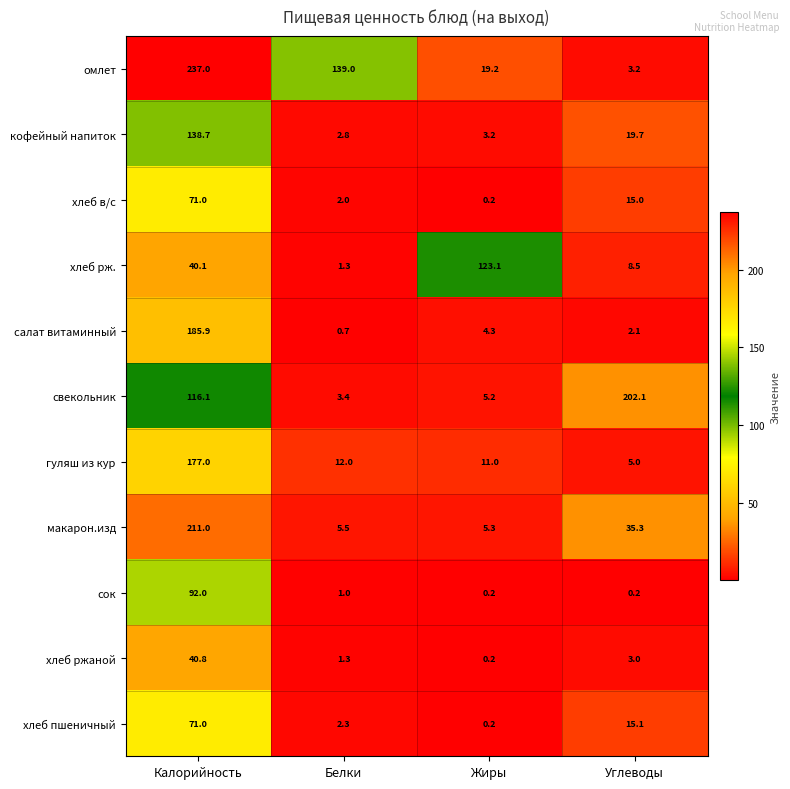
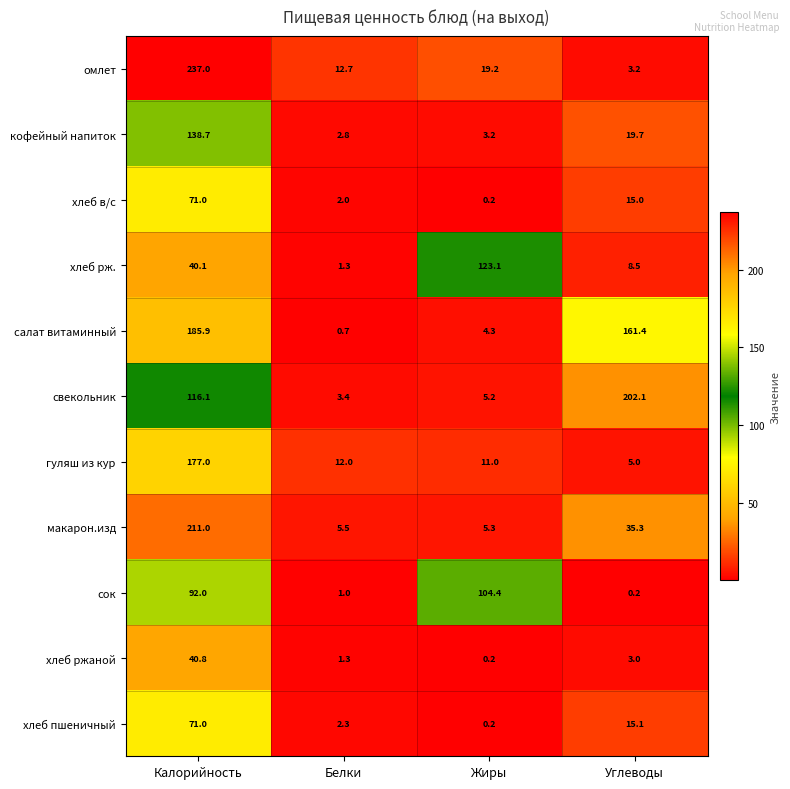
  {
    "омлет": {
      "Калорийность": 237.0,
-     "Белки": 139.0,
+     "Белки": 12.7,
      "Жиры": 19.2,
      "Углеводы": 3.2
    },
    "кофейный напиток": {
      "Калорийность": 138.7,
      "Белки": 2.8,
      "Жиры": 3.2,
      "Углеводы": 19.7
    },
    "хлеб в/с": {
      "Калорийность": 71.0,
      "Белки": 2.0,
      "Жиры": 0.2,
      "Углеводы": 15.0
    },
    "хлеб рж.": {
      "Калорийность": 40.1,
      "Белки": 1.3,
      "Жиры": 123.1,
      "Углеводы": 8.5
    },
    "салат витаминный": {
      "Калорийность": 185.9,
      "Белки": 0.7,
      "Жиры": 4.3,
-     "Углеводы": 2.1
+     "Углеводы": 161.4
    },
    "свекольник": {
      "Калорийность": 116.1,
      "Белки": 3.4,
      "Жиры": 5.2,
      "Углеводы": 202.1
    },
    "гуляш из кур": {
      "Калорийность": 177.0,
      "Белки": 12.0,
      "Жиры": 11.0,
      "Углеводы": 5.0
    },
    "макарон.изд": {
      "Калорийность": 211.0,
      "Белки": 5.5,
      "Жиры": 5.3,
      "Углеводы": 35.3
    },
    "сок": {
      "Калорийность": 92.0,
      "Белки": 1.0,
-     "Жиры": 0.2,
+     "Жиры": 104.4,
      "Углеводы": 0.2
    },
    "хлеб ржаной": {
      "Калорийность": 40.8,
      "Белки": 1.3,
      "Жиры": 0.2,
      "Углеводы": 3.0
    },
    "хлеб пшеничный": {
      "Калорийность": 71.0,
      "Белки": 2.3,
      "Жиры": 0.2,
      "Углеводы": 15.1
    }
  }
